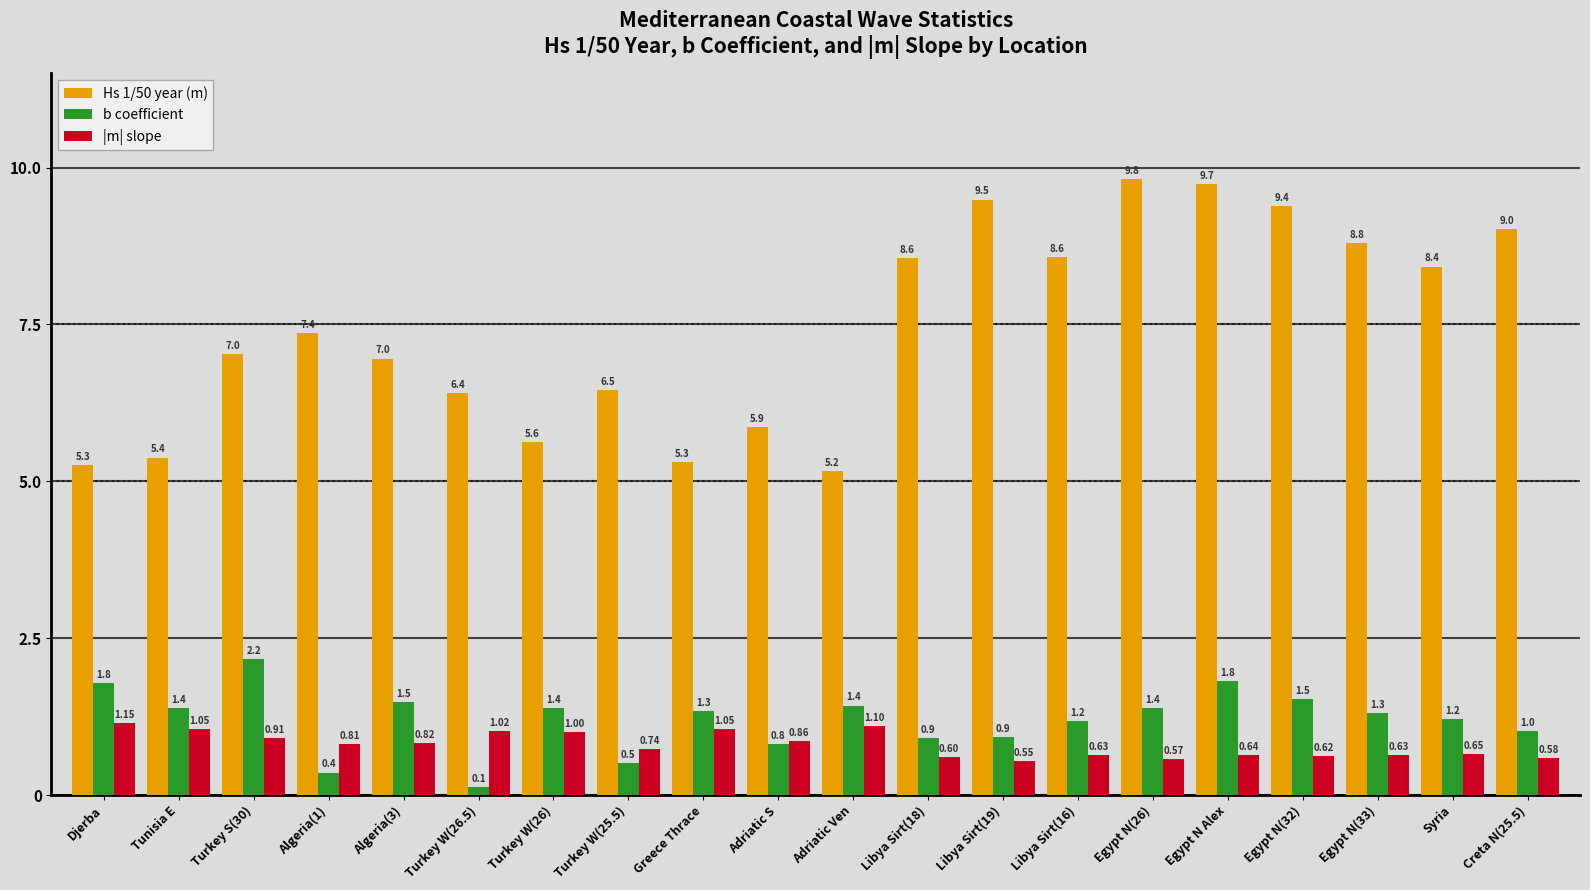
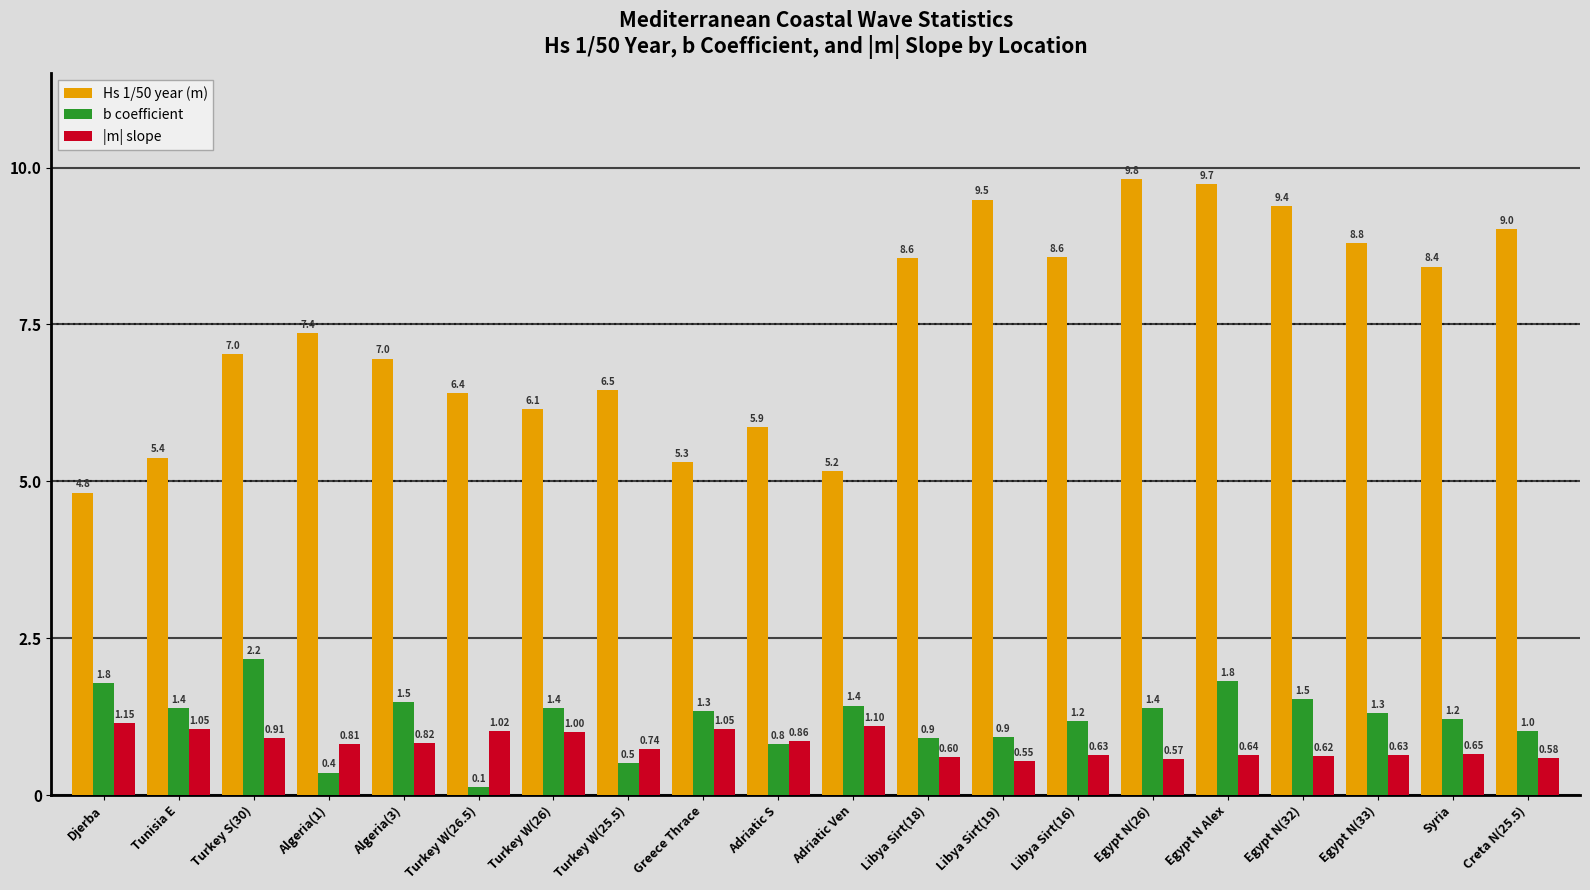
  {
    "Hs 1/50 year (m)": {
-     "Djerba": 5.3,
+     "Djerba": 4.8,
      "Tunisia E": 5.4,
      "Turkey S(30)": 7.0,
      "Algeria(1)": 7.4,
      "Algeria(3)": 7.0,
      "Turkey W(26.5)": 6.4,
-     "Turkey W(26)": 5.6,
+     "Turkey W(26)": 6.1,
      "Turkey W(25.5)": 6.5,
      "Greece Thrace": 5.3,
      "Adriatic S": 5.9,
      "Adriatic Ven": 5.2,
      "Libya Sirt(18)": 8.6,
      "Libya Sirt(19)": 9.5,
      "Libya Sirt(16)": 8.6,
      "Egypt N(26)": 9.8,
      "Egypt N Alex": 9.7,
      "Egypt N(32)": 9.4,
      "Egypt N(33)": 8.8,
      "Syria": 8.4,
      "Creta N(25.5)": 9.0
    },
    "b coefficient": {
      "Djerba": 1.8,
      "Tunisia E": 1.4,
      "Turkey S(30)": 2.2,
      "Algeria(1)": 0.4,
      "Algeria(3)": 1.5,
      "Turkey W(26.5)": 0.1,
      "Turkey W(26)": 1.4,
      "Turkey W(25.5)": 0.5,
      "Greece Thrace": 1.3,
      "Adriatic S": 0.8,
      "Adriatic Ven": 1.4,
      "Libya Sirt(18)": 0.9,
      "Libya Sirt(19)": 0.9,
      "Libya Sirt(16)": 1.2,
      "Egypt N(26)": 1.4,
      "Egypt N Alex": 1.8,
      "Egypt N(32)": 1.5,
      "Egypt N(33)": 1.3,
      "Syria": 1.2,
      "Creta N(25.5)": 1.0
    },
    "|m| slope": {
      "Djerba": 1.15,
      "Tunisia E": 1.05,
      "Turkey S(30)": 0.91,
      "Algeria(1)": 0.81,
      "Algeria(3)": 0.82,
      "Turkey W(26.5)": 1.02,
      "Turkey W(26)": 1.00,
      "Turkey W(25.5)": 0.74,
      "Greece Thrace": 1.05,
      "Adriatic S": 0.86,
      "Adriatic Ven": 1.10,
      "Libya Sirt(18)": 0.60,
      "Libya Sirt(19)": 0.55,
      "Libya Sirt(16)": 0.63,
      "Egypt N(26)": 0.57,
      "Egypt N Alex": 0.64,
      "Egypt N(32)": 0.62,
      "Egypt N(33)": 0.63,
      "Syria": 0.65,
      "Creta N(25.5)": 0.58
    }
  }
